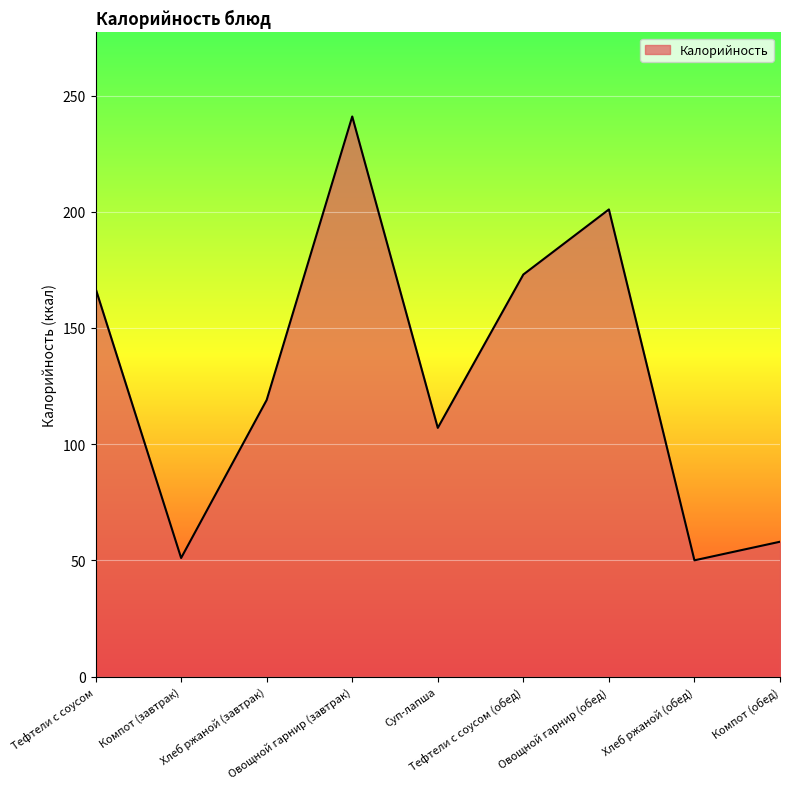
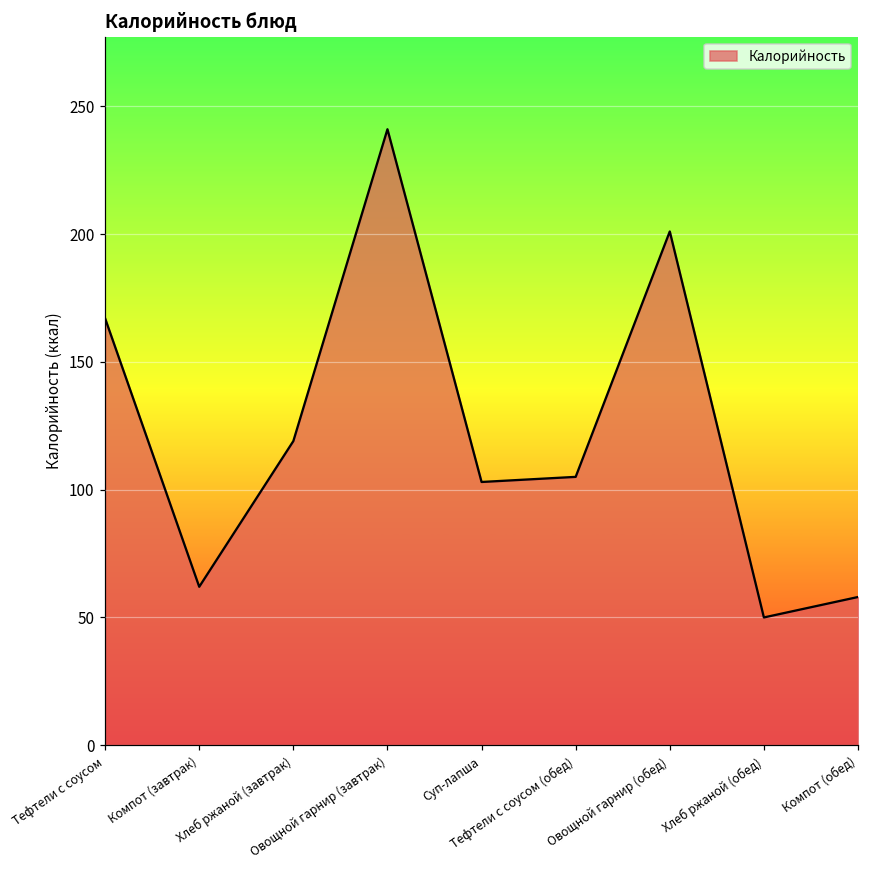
  {
    "Тефтели с соусом": 167,
-   "Компот (завтрак)": 51,
+   "Компот (завтрак)": 62,
    "Хлеб ржаной (завтрак)": 119,
    "Овощной гарнир (завтрак)": 241,
-   "Суп-лапша": 107,
-   "Тефтели с соусом (обед)": 173,
+   "Суп-лапша": 103,
+   "Тефтели с соусом (обед)": 105,
    "Овощной гарнир (обед)": 201,
    "Хлеб ржаной (обед)": 50,
    "Компот (обед)": 58
  }
